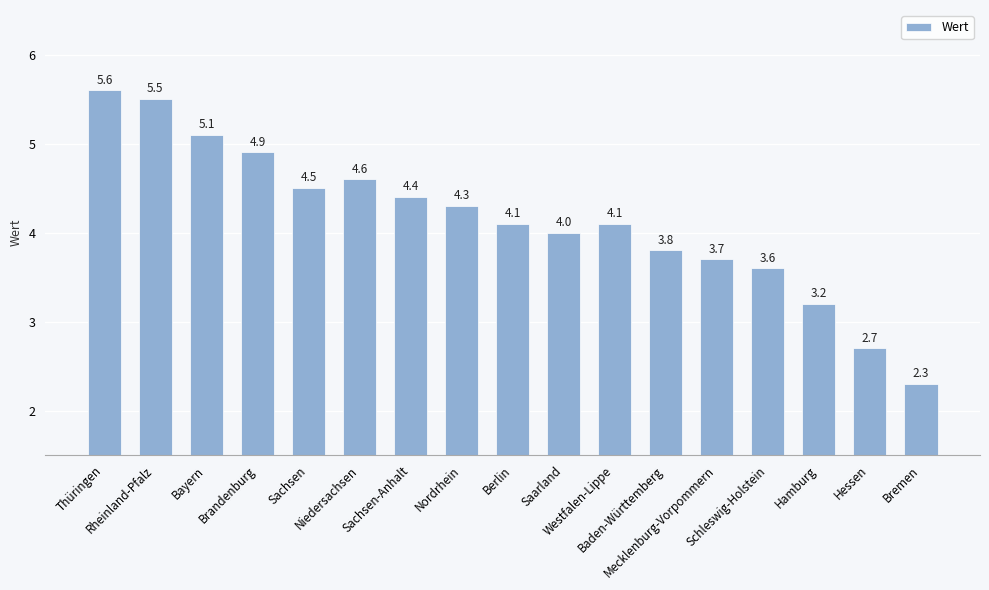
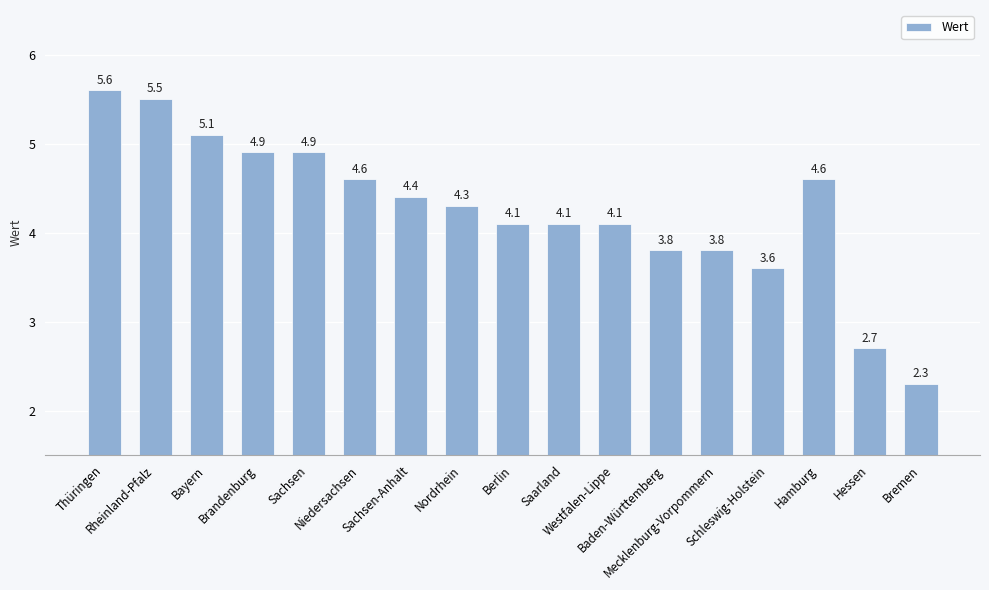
  {
    "Thüringen": 5.6,
    "Rheinland-Pfalz": 5.5,
    "Bayern": 5.1,
    "Brandenburg": 4.9,
-   "Sachsen": 4.5,
+   "Sachsen": 4.9,
    "Niedersachsen": 4.6,
    "Sachsen-Anhalt": 4.4,
    "Nordrhein": 4.3,
    "Berlin": 4.1,
-   "Saarland": 4.0,
+   "Saarland": 4.1,
    "Westfalen-Lippe": 4.1,
    "Baden-Württemberg": 3.8,
-   "Mecklenburg-Vorpommern": 3.7,
+   "Mecklenburg-Vorpommern": 3.8,
    "Schleswig-Holstein": 3.6,
-   "Hamburg": 3.2,
+   "Hamburg": 4.6,
    "Hessen": 2.7,
    "Bremen": 2.3
  }
